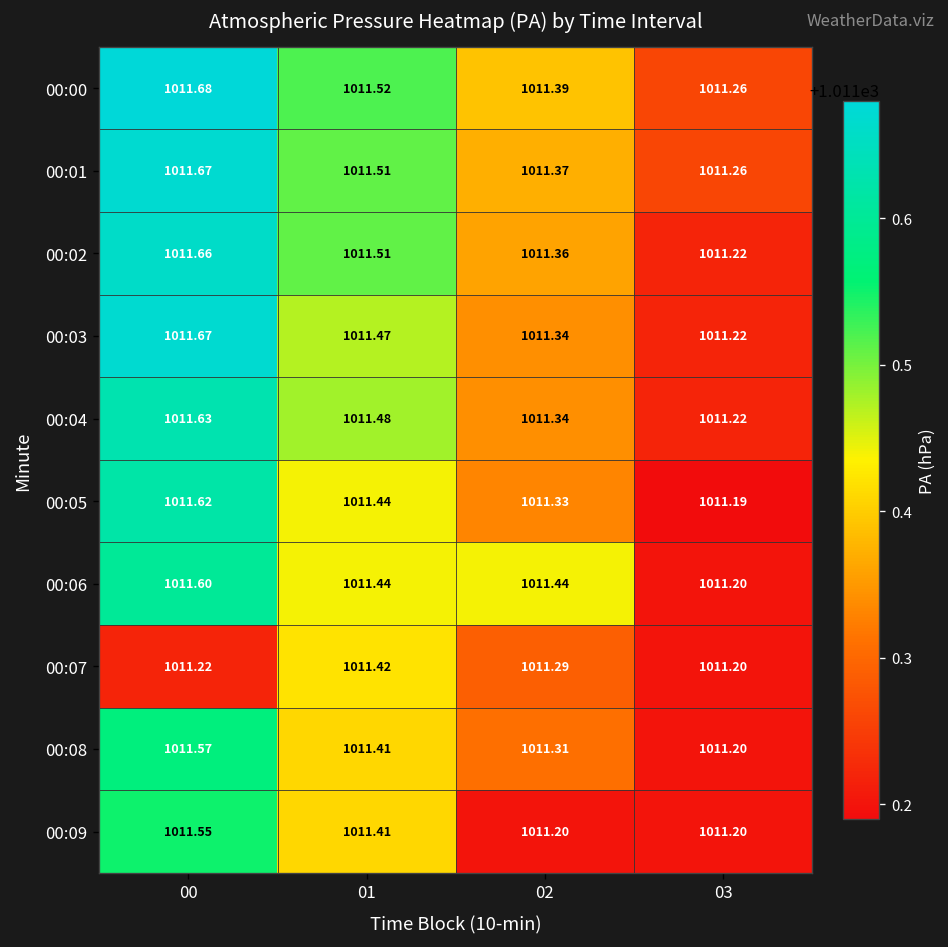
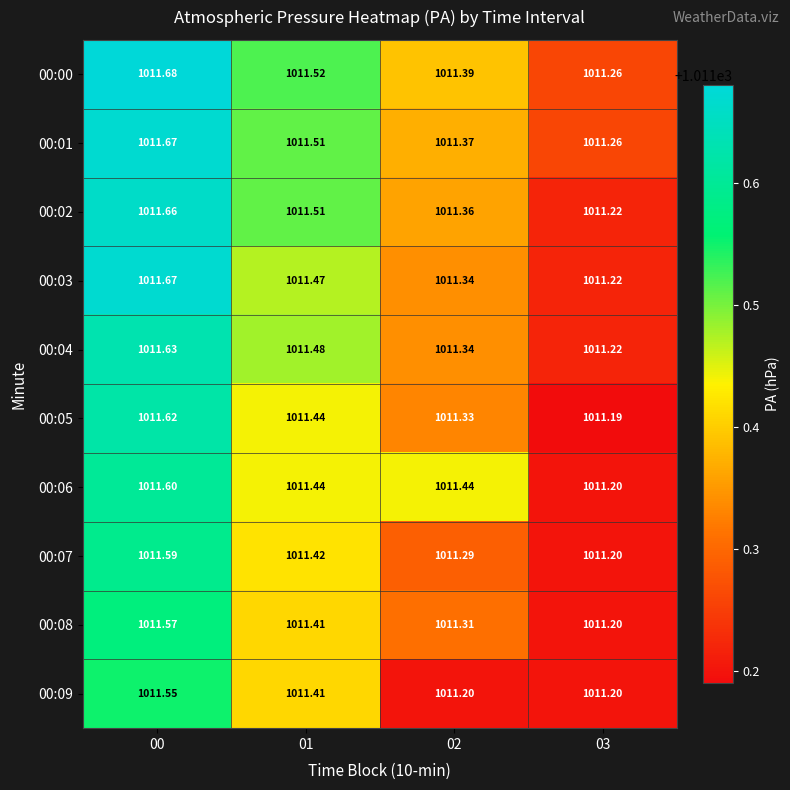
  {
    "00:00": {
      "00": 1011.68,
      "01": 1011.52,
      "02": 1011.39,
      "03": 1011.26
    },
    "00:01": {
      "00": 1011.67,
      "01": 1011.51,
      "02": 1011.37,
      "03": 1011.26
    },
    "00:02": {
      "00": 1011.66,
      "01": 1011.51,
      "02": 1011.36,
      "03": 1011.22
    },
    "00:03": {
      "00": 1011.67,
      "01": 1011.47,
      "02": 1011.34,
      "03": 1011.22
    },
    "00:04": {
      "00": 1011.63,
      "01": 1011.48,
      "02": 1011.34,
      "03": 1011.22
    },
    "00:05": {
      "00": 1011.62,
      "01": 1011.44,
      "02": 1011.33,
      "03": 1011.19
    },
    "00:06": {
      "00": 1011.60,
      "01": 1011.44,
      "02": 1011.44,
      "03": 1011.20
    },
    "00:07": {
-     "00": 1011.22,
+     "00": 1011.59,
      "01": 1011.42,
      "02": 1011.29,
      "03": 1011.20
    },
    "00:08": {
      "00": 1011.57,
      "01": 1011.41,
      "02": 1011.31,
      "03": 1011.20
    },
    "00:09": {
      "00": 1011.55,
      "01": 1011.41,
      "02": 1011.20,
      "03": 1011.20
    }
  }
